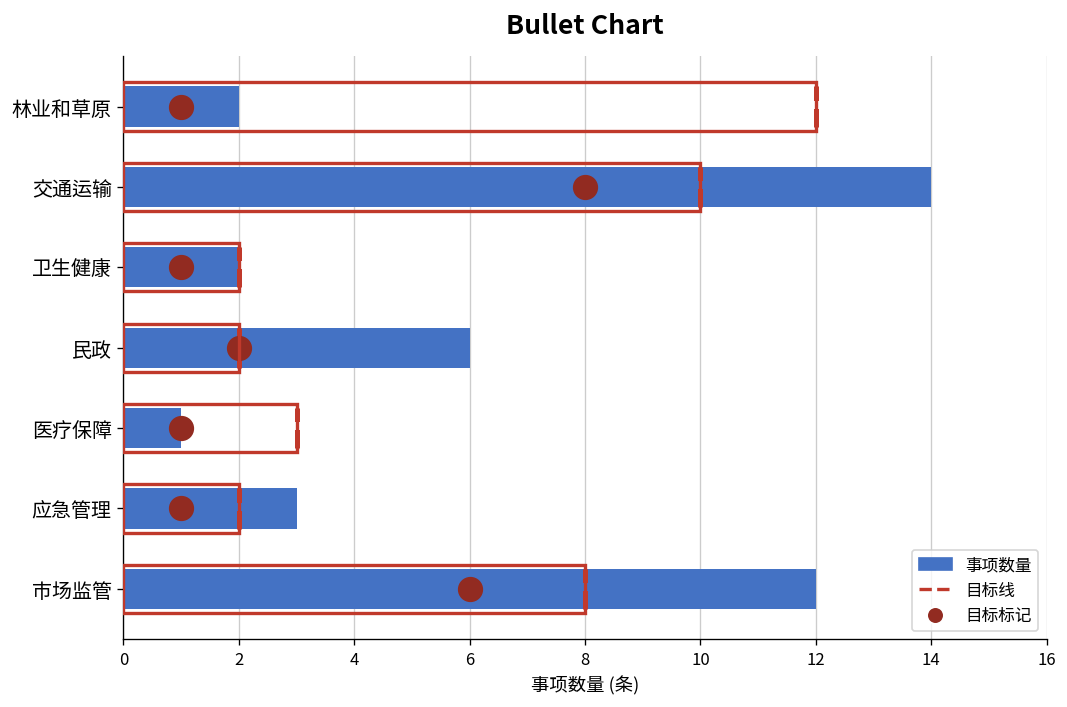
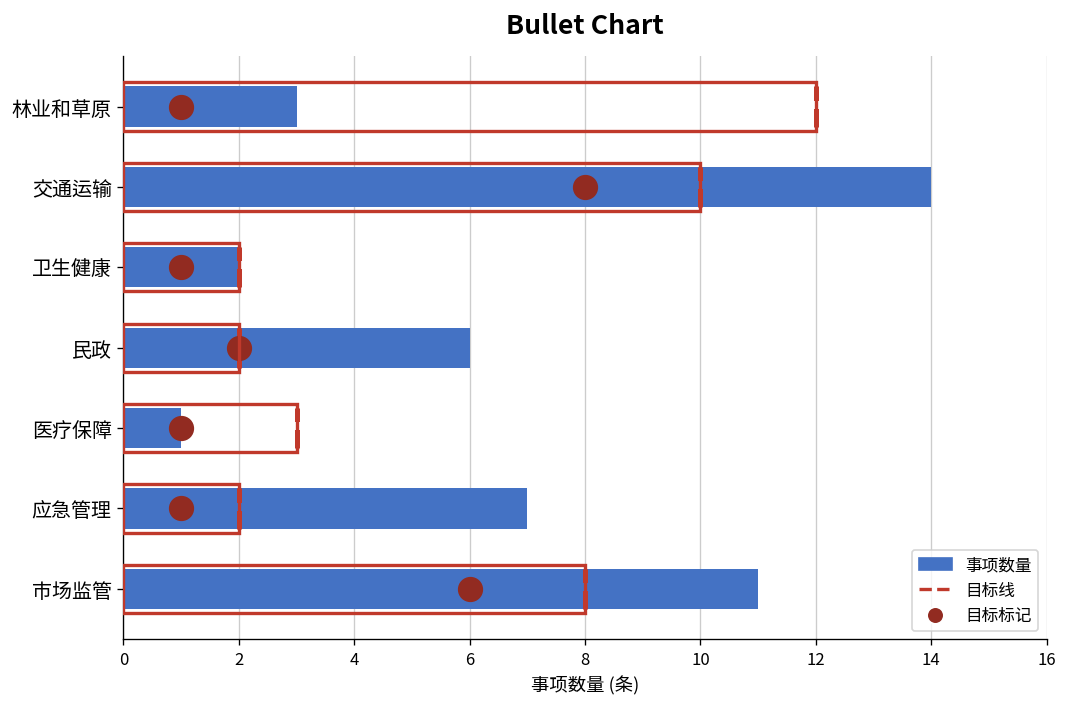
  {
    "事项数量": {
-     "林业和草原": 2,
+     "林业和草原": 3,
      "交通运输": 14,
      "卫生健康": 2,
      "民政": 6,
      "医疗保障": 1,
-     "应急管理": 3,
-     "市场监管": 12
+     "应急管理": 7,
+     "市场监管": 11
    }
  }
